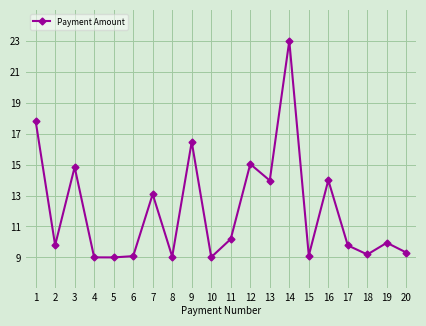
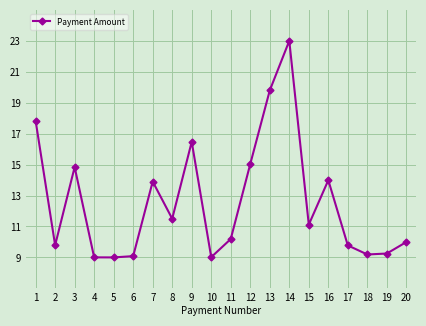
  {
    "1": 17.8,
    "2": 9.8,
    "3": 14.8,
    "4": 9.0,
    "5": 9.0,
    "6": 9.1,
-   "7": 13.1,
-   "8": 9.0,
+   "7": 13.9,
+   "8": 11.5,
    "9": 16.5,
    "10": 9.0,
    "11": 10.2,
    "12": 15.0,
-   "13": 14.0,
+   "13": 19.8,
    "14": 23.0,
-   "15": 9.1,
+   "15": 11.1,
    "16": 14.0,
    "17": 9.8,
    "18": 9.2,
-   "19": 9.9,
-   "20": 9.3
+   "19": 9.3,
+   "20": 10.0
  }
